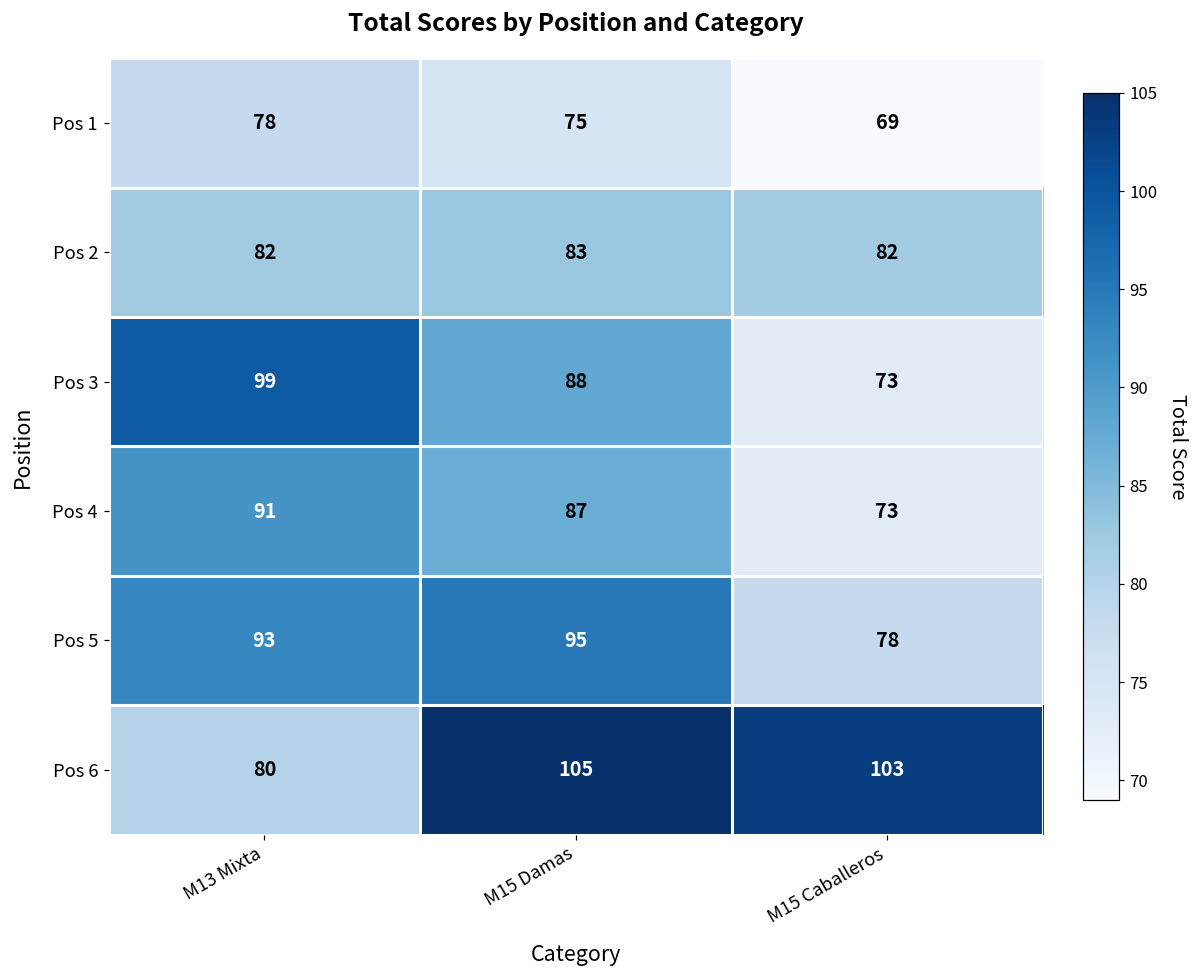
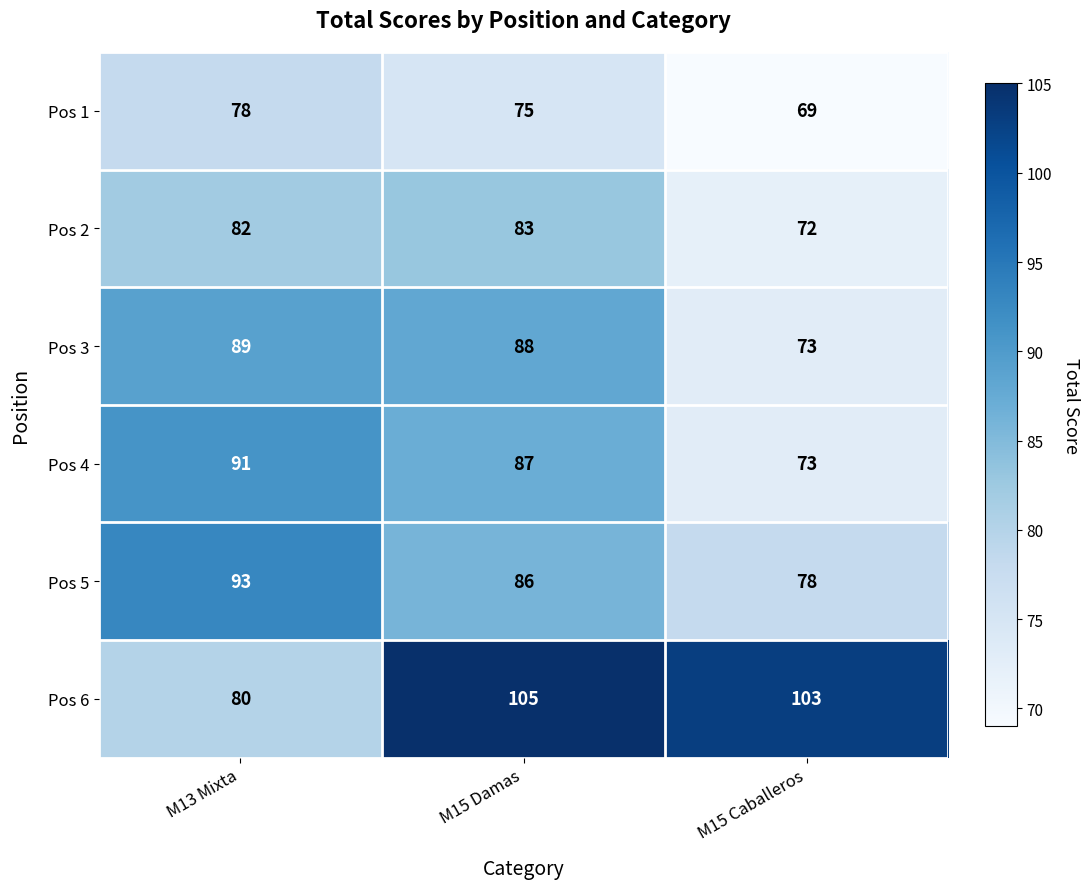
  {
    "Pos 1": {
      "M13 Mixta": 78,
      "M15 Damas": 75,
      "M15 Caballeros": 69
    },
    "Pos 2": {
      "M13 Mixta": 82,
      "M15 Damas": 83,
-     "M15 Caballeros": 82
+     "M15 Caballeros": 72
    },
    "Pos 3": {
-     "M13 Mixta": 99,
+     "M13 Mixta": 89,
      "M15 Damas": 88,
      "M15 Caballeros": 73
    },
    "Pos 4": {
      "M13 Mixta": 91,
      "M15 Damas": 87,
      "M15 Caballeros": 73
    },
    "Pos 5": {
      "M13 Mixta": 93,
-     "M15 Damas": 95,
+     "M15 Damas": 86,
      "M15 Caballeros": 78
    },
    "Pos 6": {
      "M13 Mixta": 80,
      "M15 Damas": 105,
      "M15 Caballeros": 103
    }
  }
